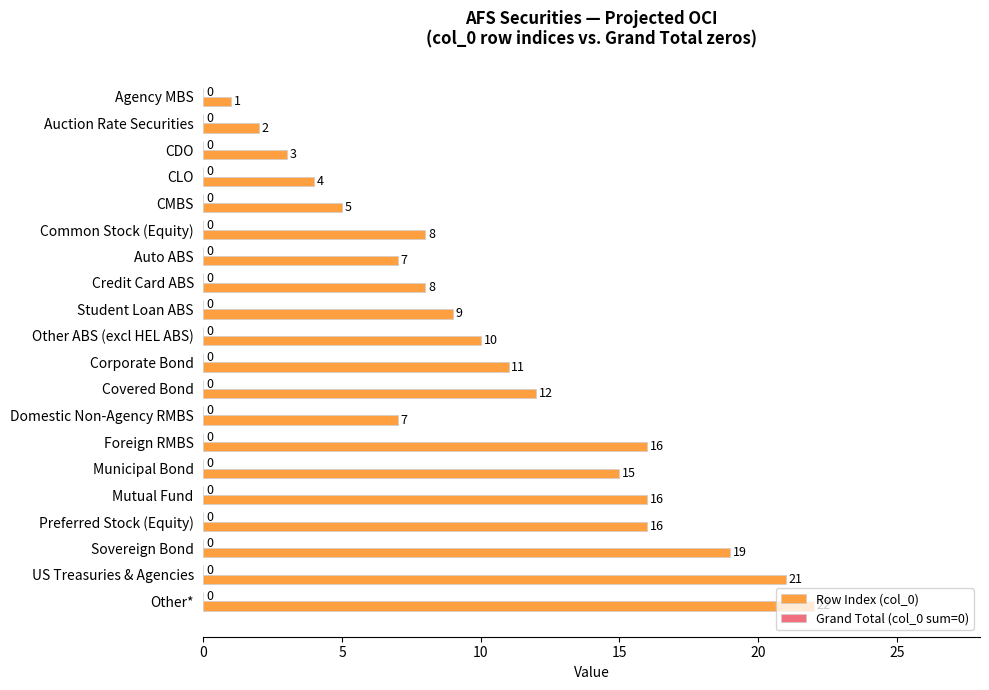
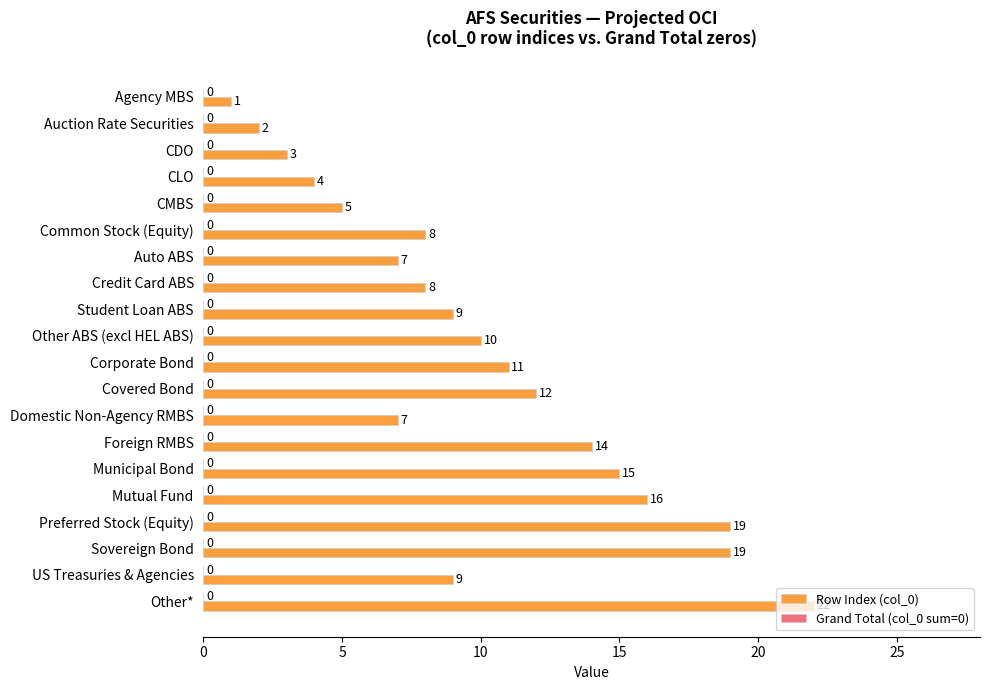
  {
    "Row Index (col_0)": {
      "Agency MBS": 1,
      "Auction Rate Securities": 2,
      "CDO": 3,
      "CLO": 4,
      "CMBS": 5,
      "Common Stock (Equity)": 8,
      "Auto ABS": 7,
      "Credit Card ABS": 8,
      "Student Loan ABS": 9,
      "Other ABS (excl HEL ABS)": 10,
      "Corporate Bond": 11,
      "Covered Bond": 12,
      "Domestic Non-Agency RMBS": 7,
-     "Foreign RMBS": 16,
+     "Foreign RMBS": 14,
      "Municipal Bond": 15,
      "Mutual Fund": 16,
-     "Preferred Stock (Equity)": 16,
+     "Preferred Stock (Equity)": 19,
      "Sovereign Bond": 19,
-     "US Treasuries & Agencies": 21
+     "US Treasuries & Agencies": 9
    },
    "Grand Total (col_0 sum=0)": {
      "Agency MBS": 0,
      "Auction Rate Securities": 0,
      "CDO": 0,
      "CLO": 0,
      "CMBS": 0,
      "Common Stock (Equity)": 0,
      "Auto ABS": 0,
      "Credit Card ABS": 0,
      "Student Loan ABS": 0,
      "Other ABS (excl HEL ABS)": 0,
      "Corporate Bond": 0,
      "Covered Bond": 0,
      "Domestic Non-Agency RMBS": 0,
      "Foreign RMBS": 0,
      "Municipal Bond": 0,
      "Mutual Fund": 0,
      "Preferred Stock (Equity)": 0,
      "Sovereign Bond": 0,
      "US Treasuries & Agencies": 0,
      "Other*": 0
    }
  }
